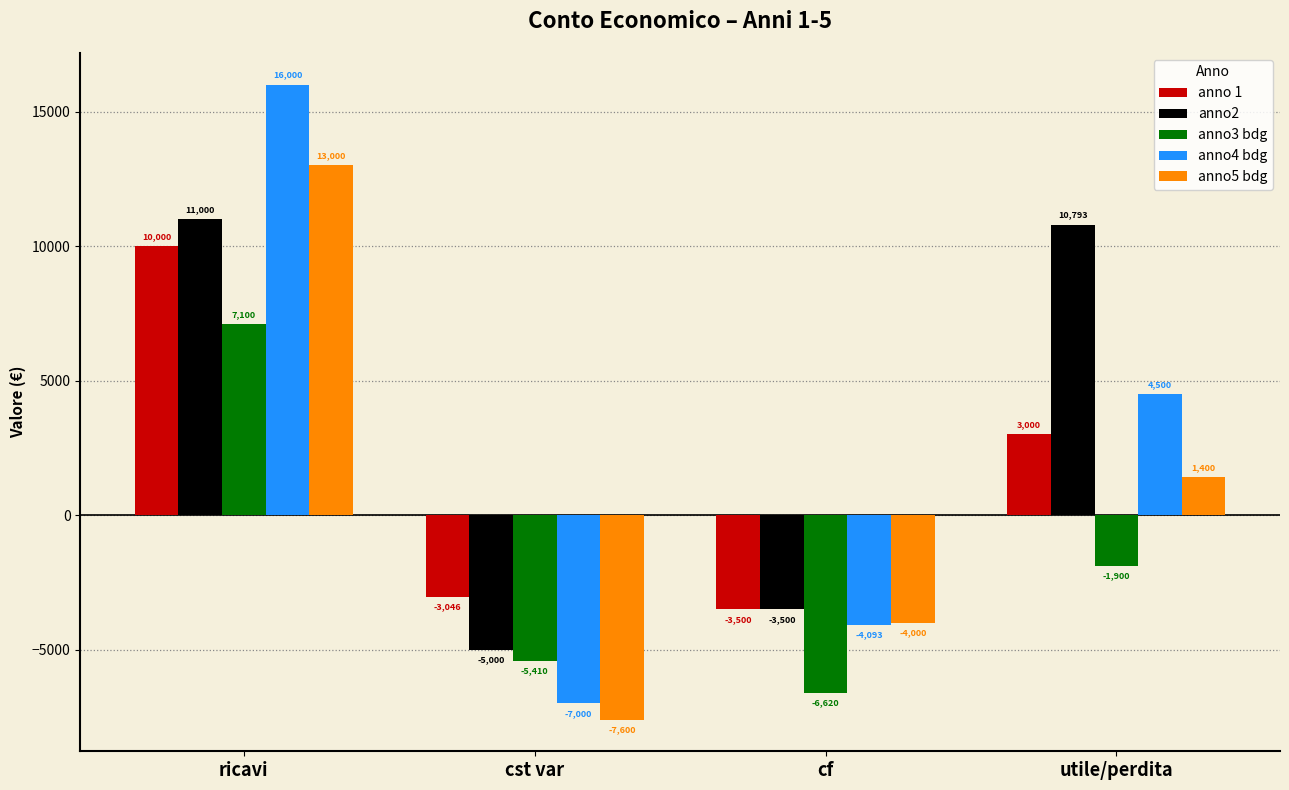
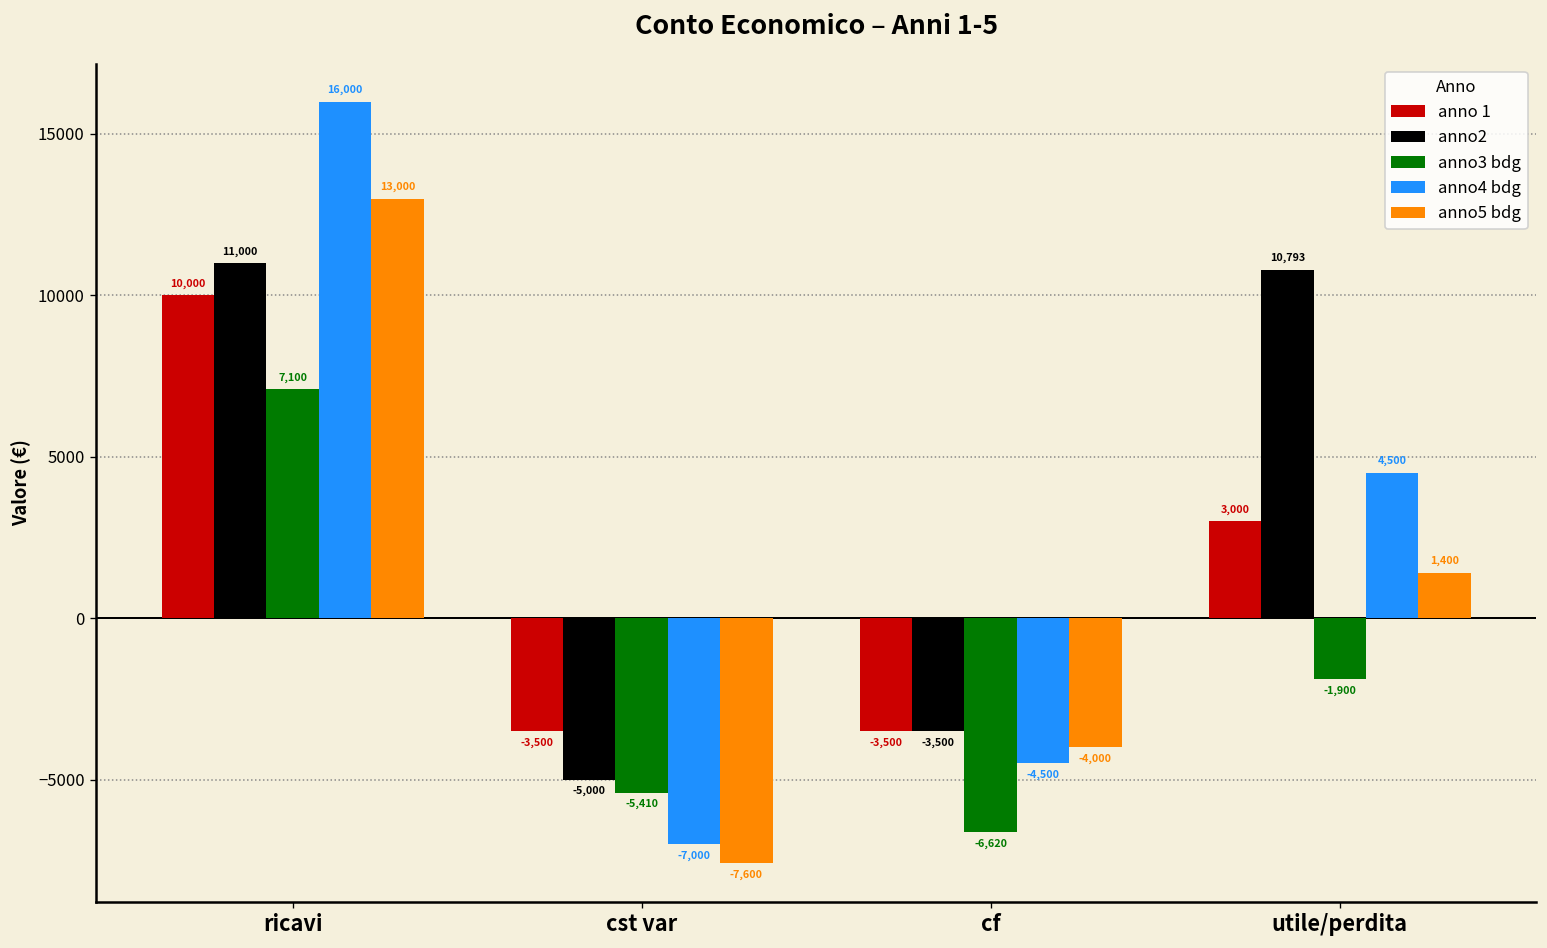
  {
    "anno 1": {
      "ricavi": "10,000",
-     "cst var": "-3,046",
+     "cst var": "-3,500",
      "cf": "-3,500",
      "utile/perdita": "3,000"
    },
    "anno2": {
      "ricavi": "11,000",
      "cst var": "-5,000",
      "cf": "-3,500",
      "utile/perdita": "10,793"
    },
    "anno3 bdg": {
      "ricavi": "7,100",
      "cst var": "-5,410",
      "cf": "-6,620",
      "utile/perdita": "-1,900"
    },
    "anno4 bdg": {
      "ricavi": "16,000",
      "cst var": "-7,000",
-     "cf": "-4,093",
+     "cf": "-4,500",
      "utile/perdita": "4,500"
    },
    "anno5 bdg": {
      "ricavi": "13,000",
      "cst var": "-7,600",
      "cf": "-4,000",
      "utile/perdita": "1,400"
    }
  }
